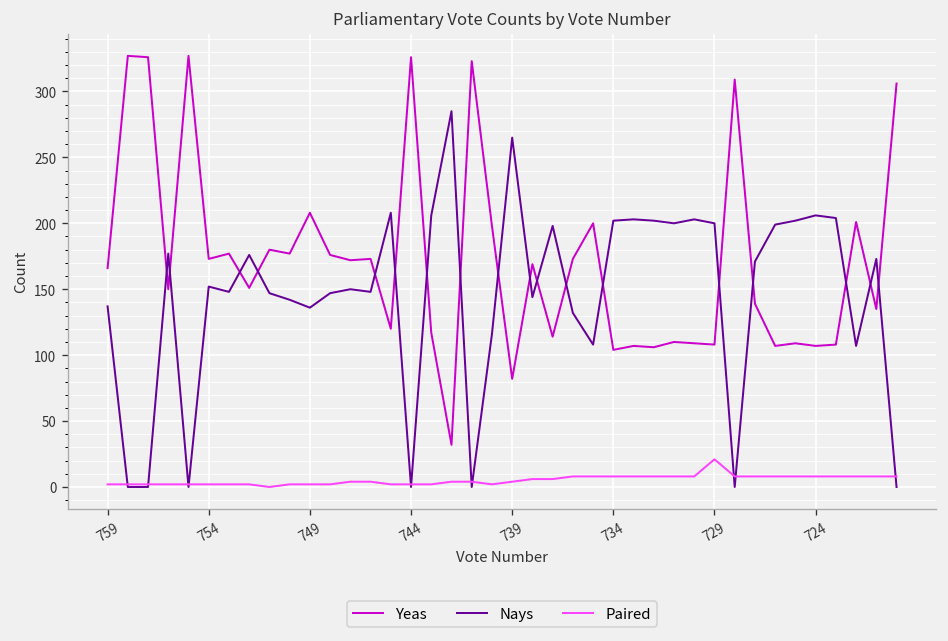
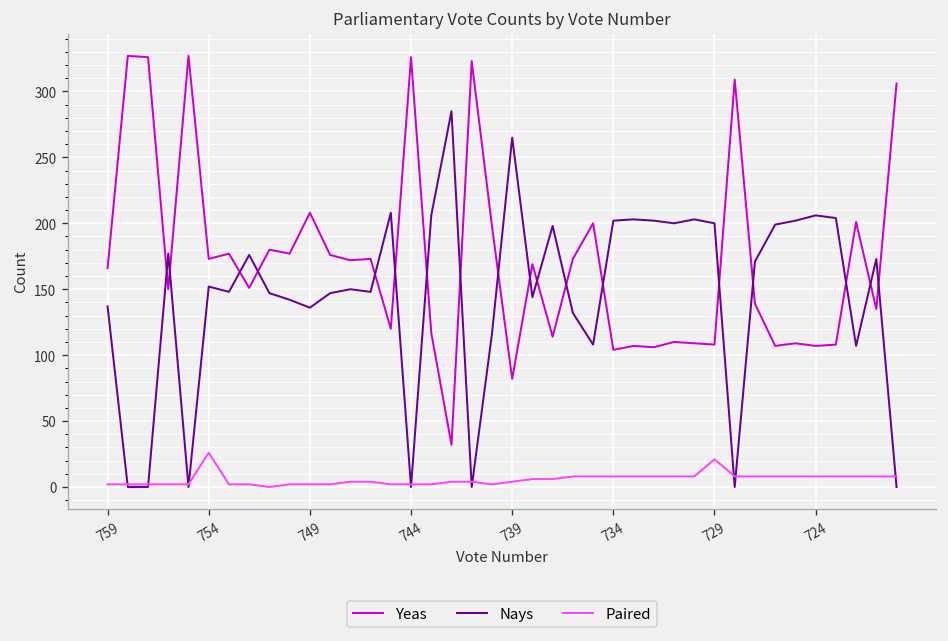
  {
    "Yeas": {
      "759": 166,
      "754": 173,
      "749": 208,
      "744": 326,
      "739": 82,
      "734": 104,
      "729": 108,
      "724": 107
    },
    "Nays": {
      "759": 137,
      "754": 152,
      "749": 136,
      "739": 265,
      "734": 202,
      "729": 200,
      "724": 206
    },
    "Paired": {
      "759": 2,
-     "754": 2,
+     "754": 26,
      "749": 2,
      "739": 4,
      "734": 8,
      "729": 21,
      "724": 8
    }
  }
